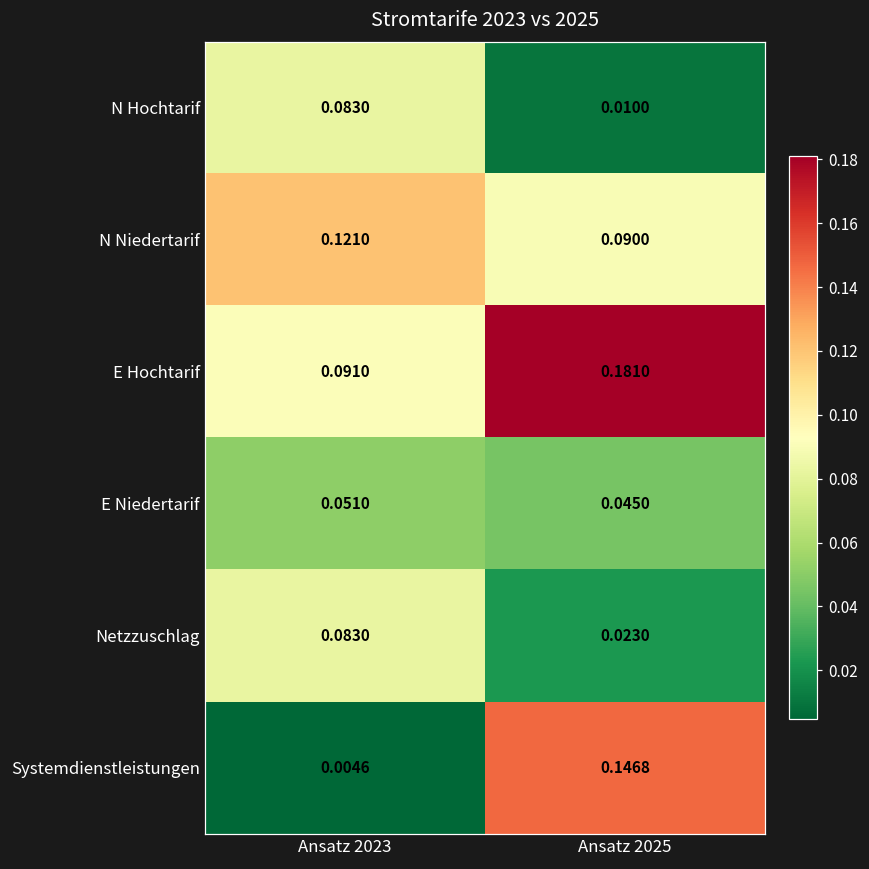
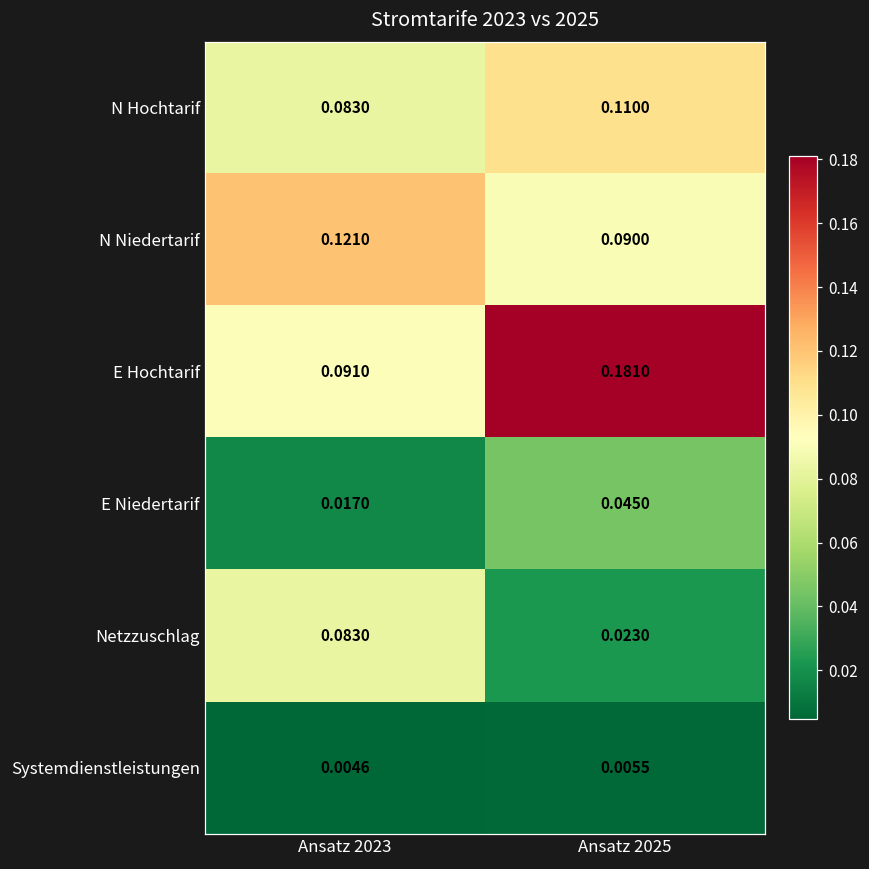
  {
    "N Hochtarif": {
      "Ansatz 2023": 0.0830,
-     "Ansatz 2025": 0.0100
+     "Ansatz 2025": 0.1100
    },
    "N Niedertarif": {
      "Ansatz 2023": 0.1210,
      "Ansatz 2025": 0.0900
    },
    "E Hochtarif": {
      "Ansatz 2023": 0.0910,
      "Ansatz 2025": 0.1810
    },
    "E Niedertarif": {
-     "Ansatz 2023": 0.0510,
+     "Ansatz 2023": 0.0170,
      "Ansatz 2025": 0.0450
    },
    "Netzzuschlag": {
      "Ansatz 2023": 0.0830,
      "Ansatz 2025": 0.0230
    },
    "Systemdienstleistungen": {
      "Ansatz 2023": 0.0046,
-     "Ansatz 2025": 0.1468
+     "Ansatz 2025": 0.0055
    }
  }
